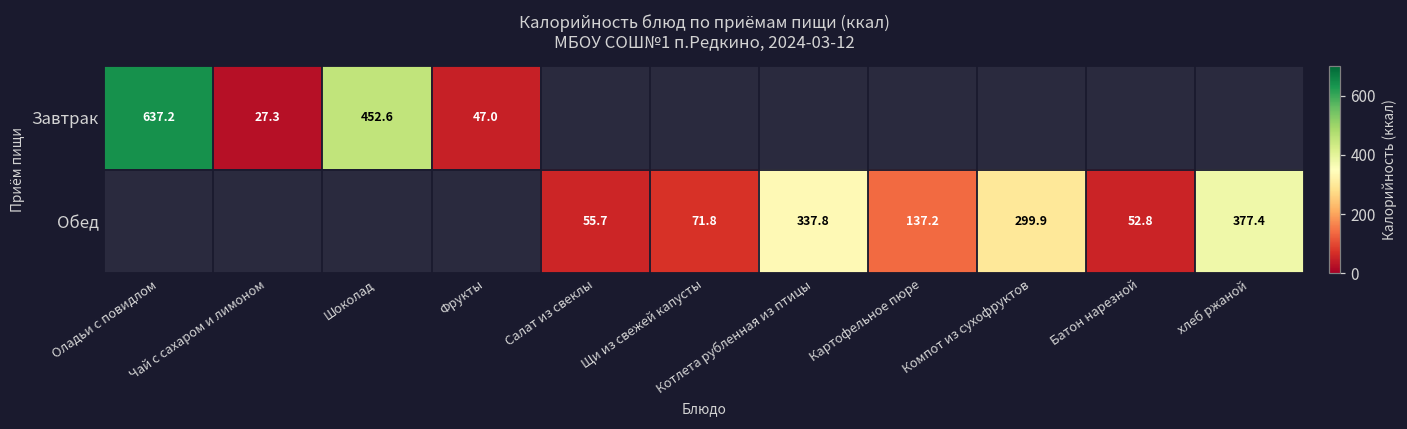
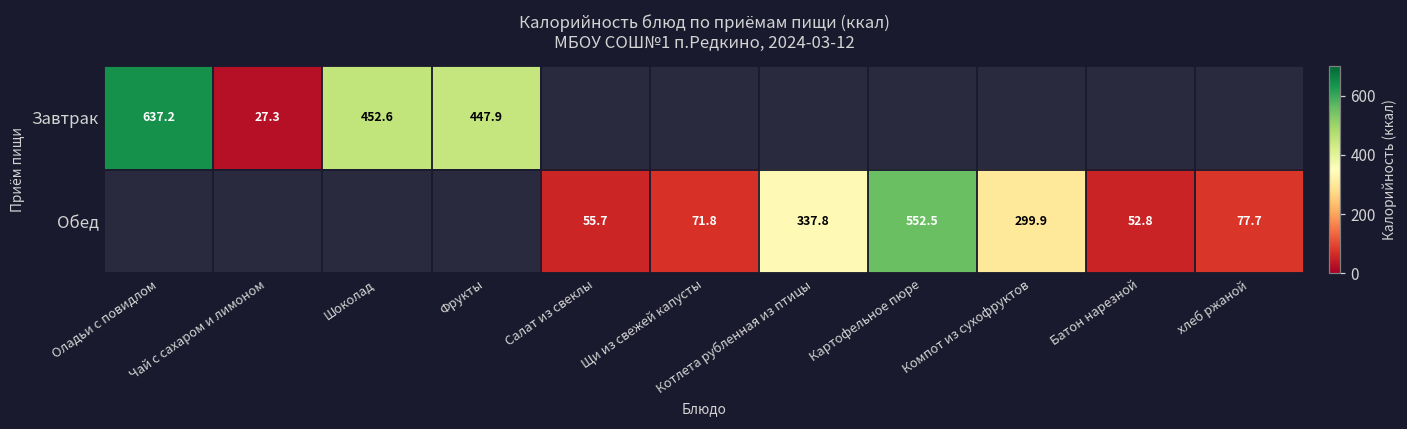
  {
    "Завтрак": {
      "Оладьи с повидлом": 637.2,
      "Чай с сахаром и лимоном": 27.3,
      "Шоколад": 452.6,
-     "Фрукты": 47.0
+     "Фрукты": 447.9
    },
    "Обед": {
      "Салат из свеклы": 55.7,
      "Щи из свежей капусты": 71.8,
      "Котлета рубленная из птицы": 337.8,
-     "Картофельное пюре": 137.2,
+     "Картофельное пюре": 552.5,
      "Компот из сухофруктов": 299.9,
      "Батон нарезной": 52.8,
-     "хлеб ржаной": 377.4
+     "хлеб ржаной": 77.7
    }
  }
